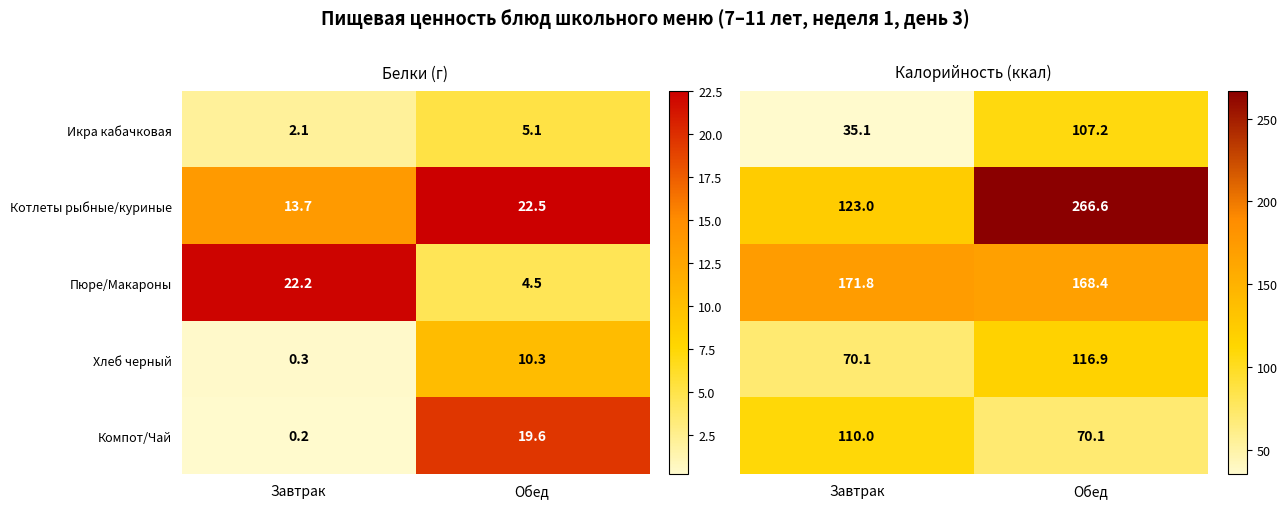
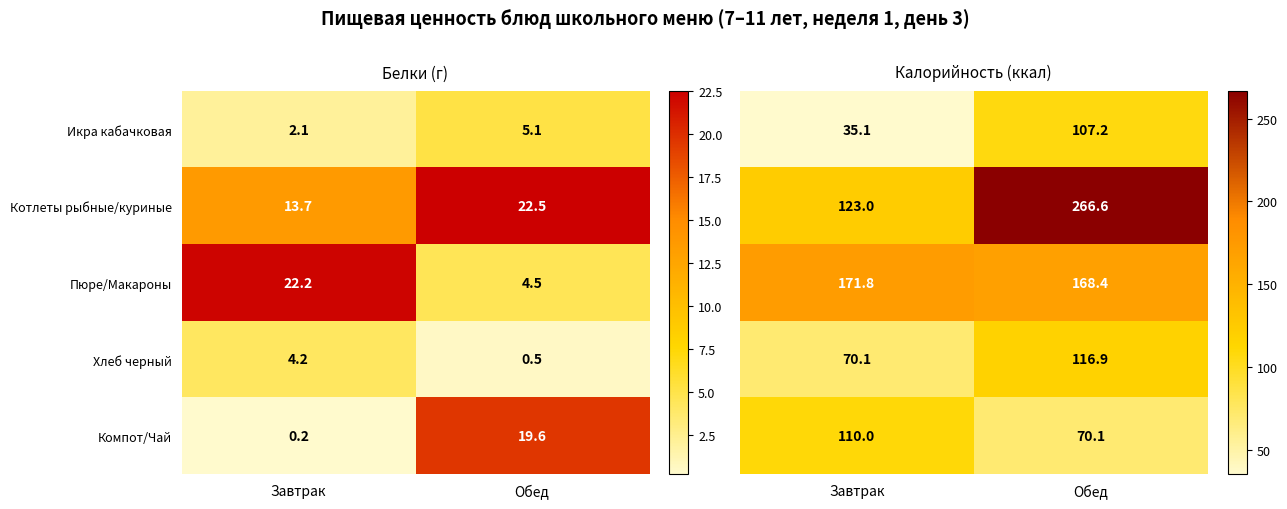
  {
    "Белки (г)": {
      "Икра кабачковая": {
        "Завтрак": 2.1,
        "Обед": 5.1
      },
      "Котлеты рыбные/куриные": {
        "Завтрак": 13.7,
        "Обед": 22.5
      },
      "Пюре/Макароны": {
        "Завтрак": 22.2,
        "Обед": 4.5
      },
      "Хлеб черный": {
-       "Завтрак": 0.3,
-       "Обед": 10.3
+       "Завтрак": 4.2,
+       "Обед": 0.5
      },
      "Компот/Чай": {
        "Завтрак": 0.2,
        "Обед": 19.6
      }
    }
  }
